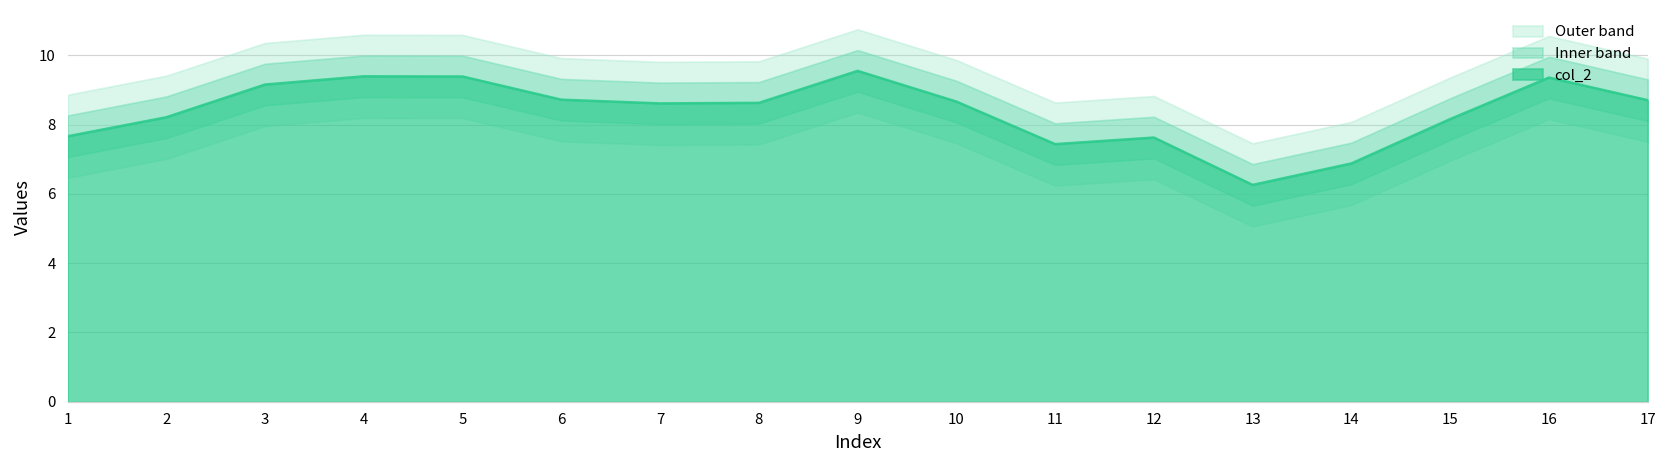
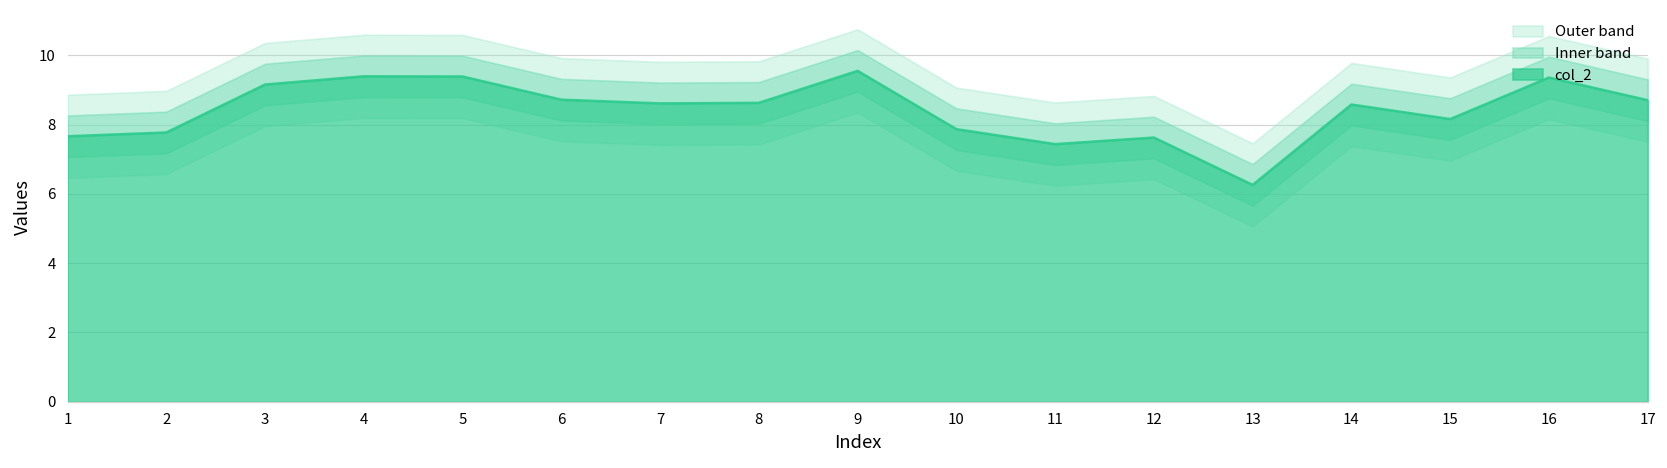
  {
    "col_2": {
      "1": 7.7,
-     "2": 8.2,
+     "2": 7.8,
      "3": 9.2,
      "4": 9.4,
      "5": 9.4,
      "6": 8.7,
      "7": 8.6,
      "8": 8.6,
      "9": 9.6,
-     "10": 8.7,
+     "10": 7.9,
      "11": 7.4,
      "12": 7.6,
      "13": 6.3,
-     "14": 6.9,
+     "14": 8.6,
      "15": 8.2,
      "16": 9.4,
      "17": 8.7
    }
  }
